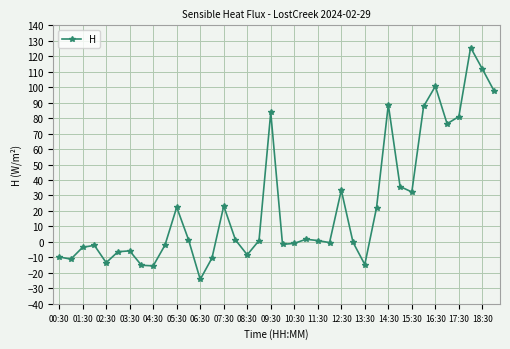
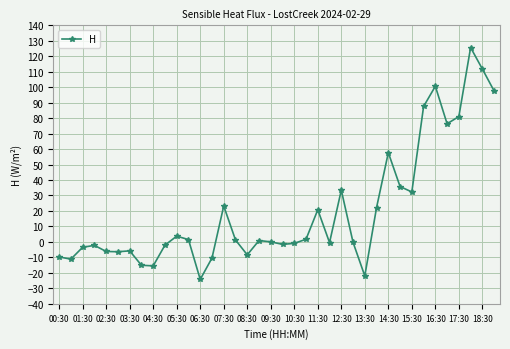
  {
    "00:30": -10,
    "01:30": -3,
-   "02:30": -13,
+   "02:30": -6,
    "03:30": -6,
    "04:30": -15,
-   "05:30": 22,
+   "05:30": 4,
    "06:30": -24,
    "07:30": 23,
    "08:30": -8,
-   "09:30": 84,
+   "09:30": 0,
    "10:30": -1,
-   "11:30": 1,
+   "11:30": 21,
    "12:30": 33,
-   "13:30": -15,
-   "14:30": 89,
+   "13:30": -22,
+   "14:30": 58,
    "15:30": 32,
    "16:30": 101,
    "17:30": 81,
    "18:30": 112
  }
